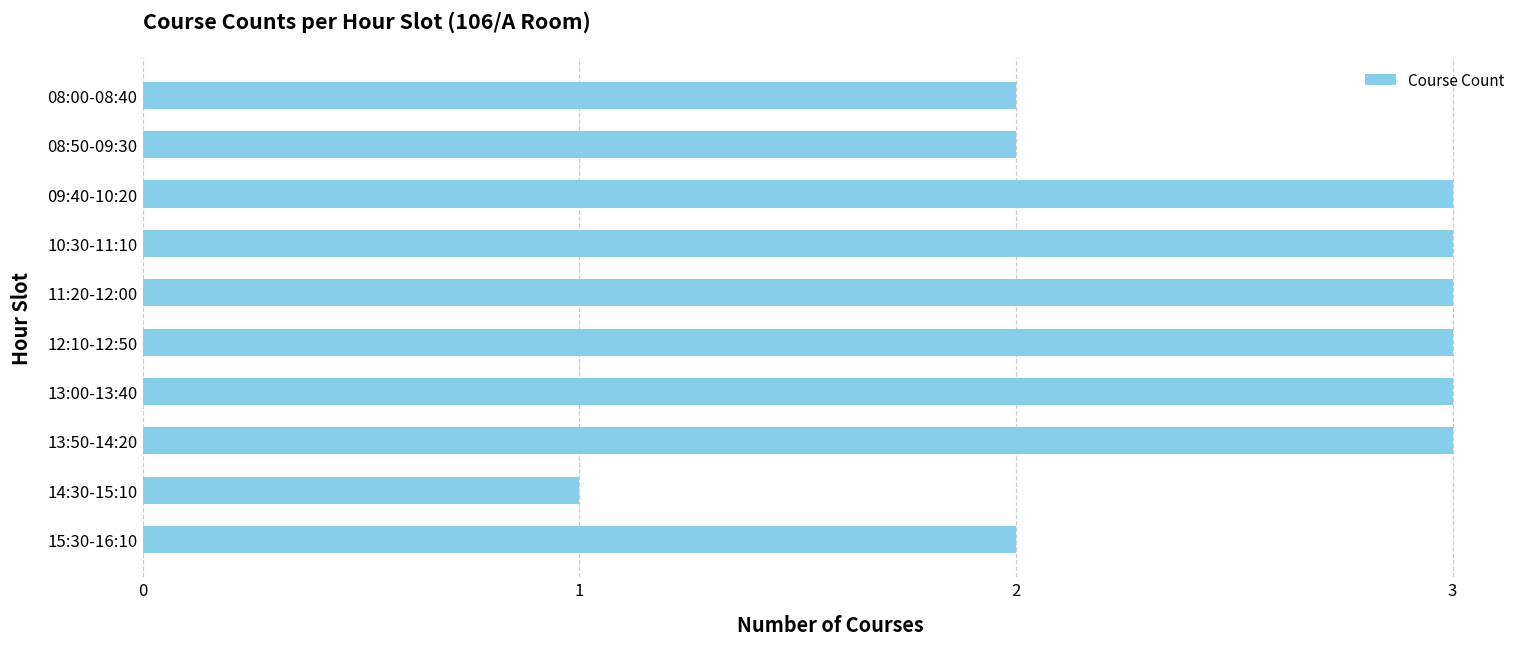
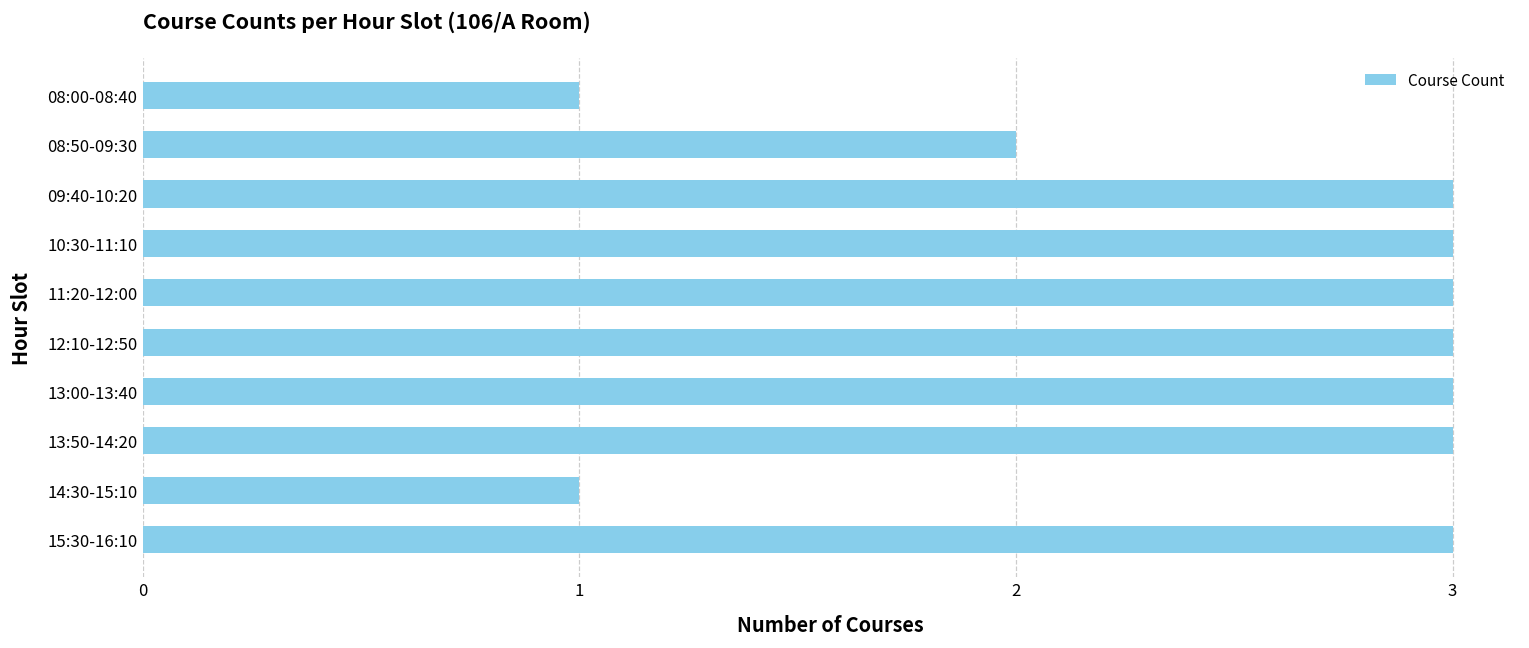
  {
-   "08:00-08:40": 2,
+   "08:00-08:40": 1,
    "08:50-09:30": 2,
    "09:40-10:20": 3,
    "10:30-11:10": 3,
    "11:20-12:00": 3,
    "12:10-12:50": 3,
    "13:00-13:40": 3,
    "13:50-14:20": 3,
    "14:30-15:10": 1,
-   "15:30-16:10": 2
+   "15:30-16:10": 3
  }
